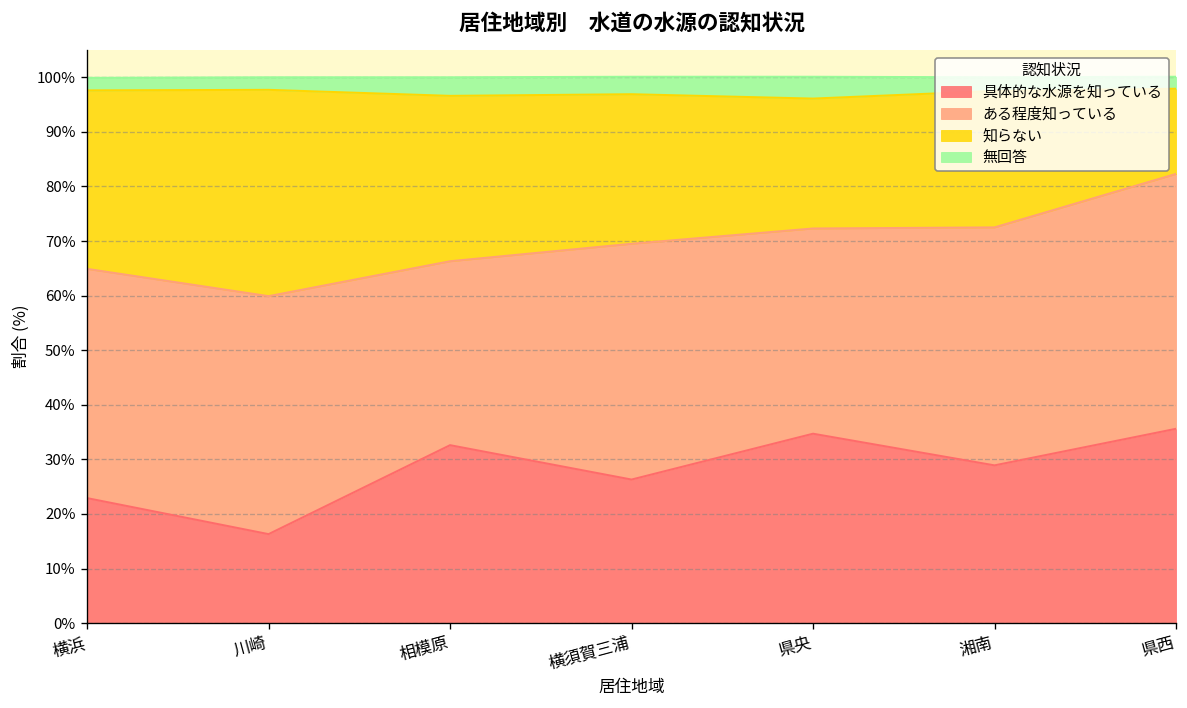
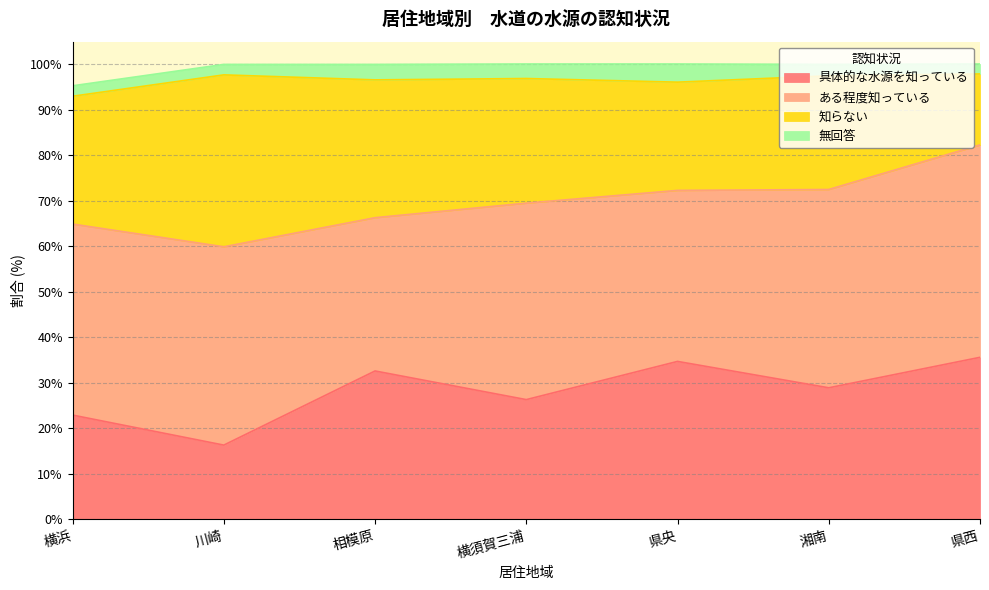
  {
    "知らない": {
-     "横浜": "33%",
+     "横浜": "28%",
      "川崎": "38%",
      "相模原": "30%",
      "横須賀三浦": "27%",
      "県央": "24%",
      "県西": "16%"
    },
    "無回答": {
      "横浜": "2%",
      "川崎": "2%",
      "相模原": "3%",
      "横須賀三浦": "3%",
      "県央": "4%",
      "県西": "2%"
    }
  }
